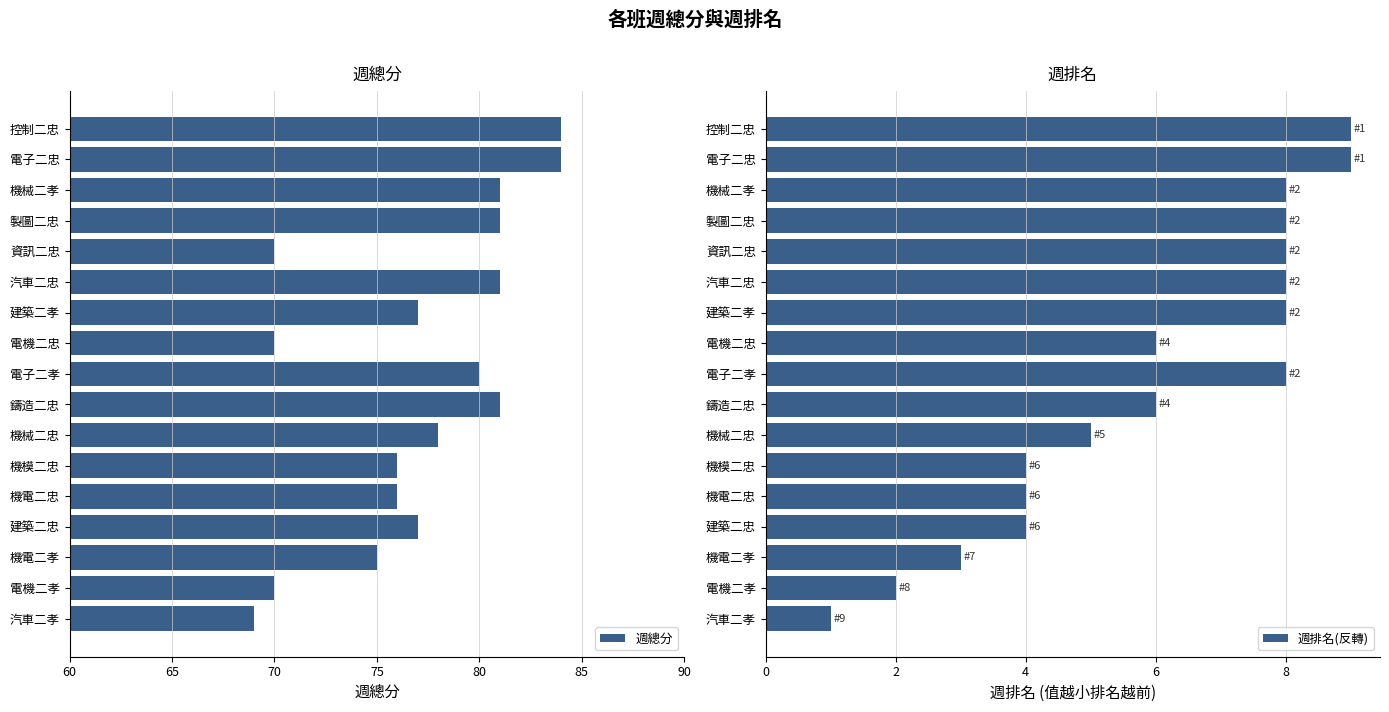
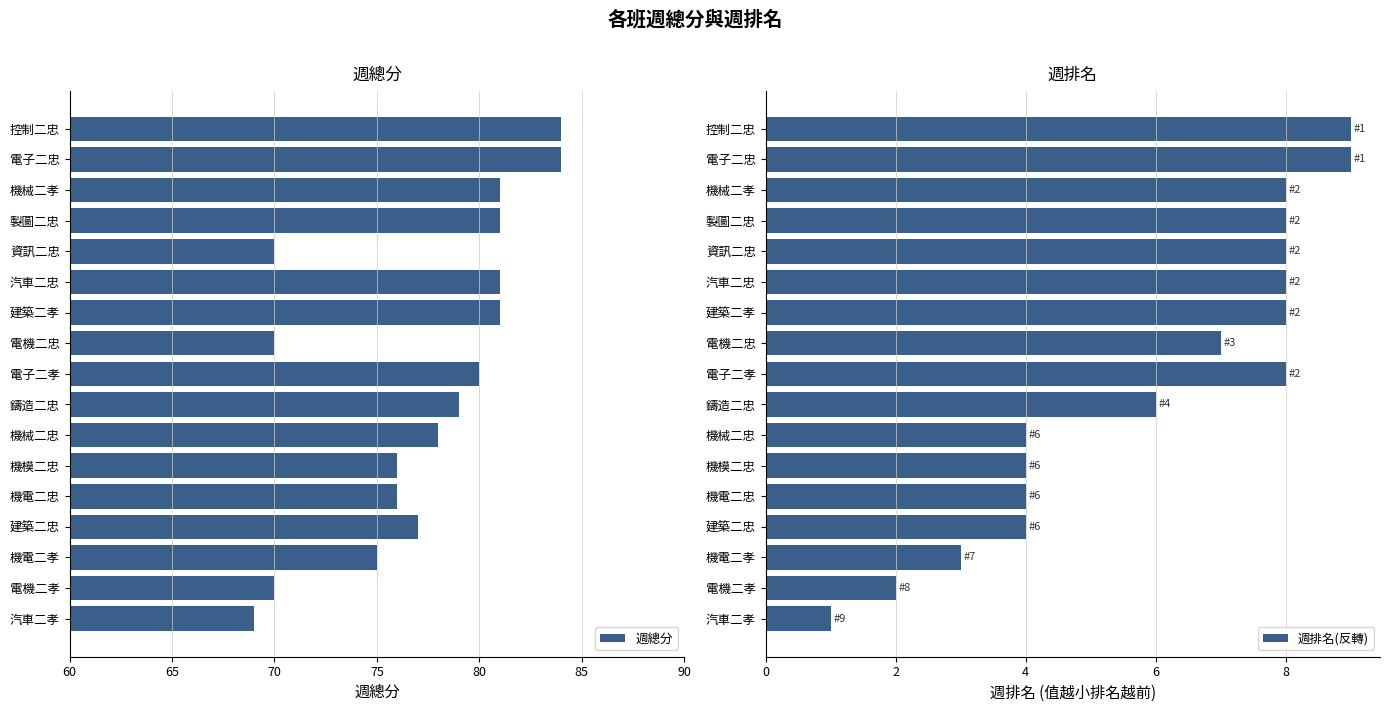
  {
    "週總分": {
      "控制二忠": 84,
      "電子二忠": 84,
      "機械二孝": 81,
      "製圖二忠": 81,
      "資訊二忠": 70,
      "汽車二忠": 81,
-     "建築二孝": 77,
+     "建築二孝": 81,
      "電機二忠": 70,
      "電子二孝": 80,
-     "鑄造二忠": 81,
+     "鑄造二忠": 79,
      "機械二忠": 78,
      "機模二忠": 76,
      "機電二忠": 76,
      "建築二忠": 77,
      "機電二孝": 75,
      "電機二孝": 70,
      "汽車二孝": 69
    },
    "週排名": {
-     "電機二忠": 4,
-     "機械二忠": 5
+     "電機二忠": 3,
+     "機械二忠": 6
    }
  }
